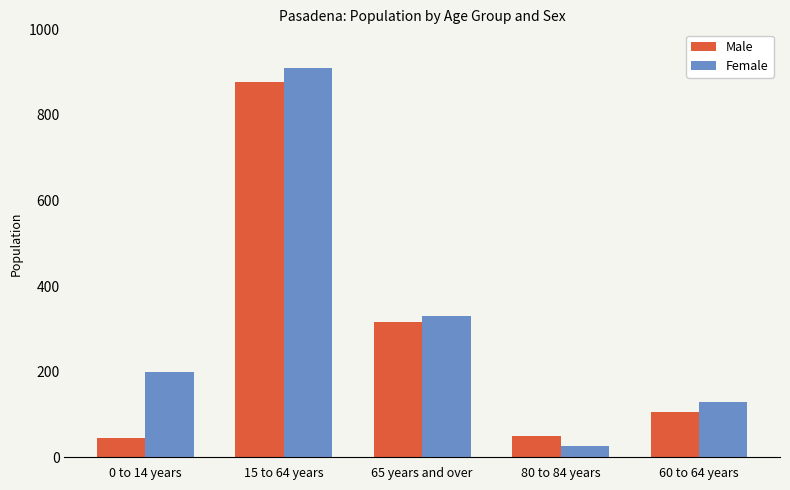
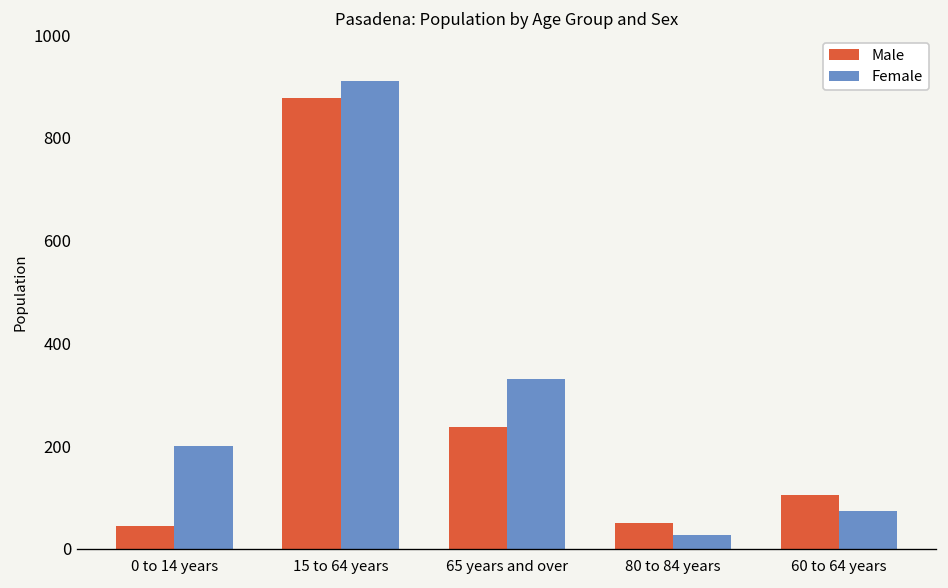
  {
    "Male": {
      "0 to 14 years": 50,
      "15 to 64 years": 880,
-     "65 years and over": 320,
+     "65 years and over": 240,
      "80 to 84 years": 50,
      "60 to 64 years": 110
    },
    "Female": {
      "0 to 14 years": 200,
      "15 to 64 years": 910,
      "65 years and over": 330,
      "80 to 84 years": 30,
-     "60 to 64 years": 130
+     "60 to 64 years": 70
    }
  }
